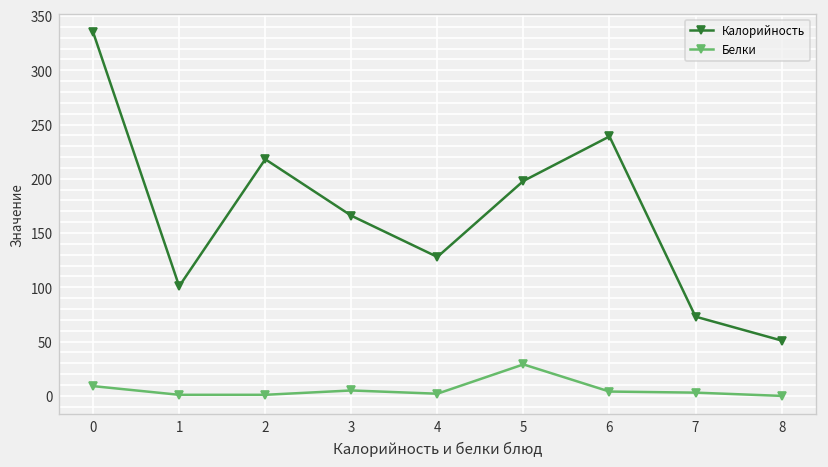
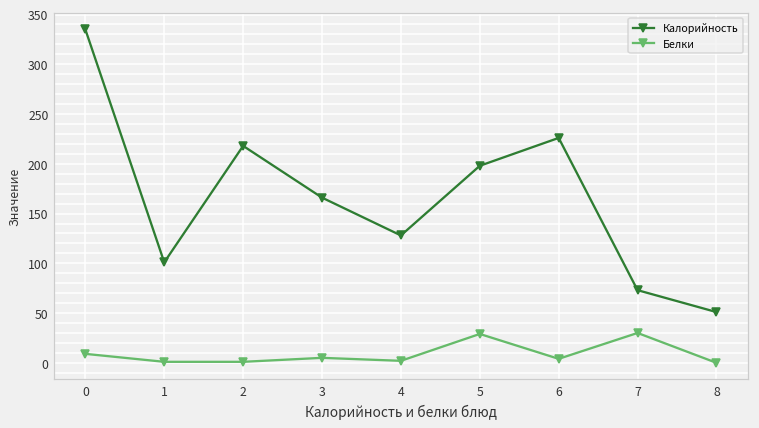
  {
    "Калорийность": {
      "0": 340,
      "1": 100,
      "2": 220,
      "3": 170,
      "4": 130,
      "5": 200,
-     "6": 240,
+     "6": 230,
      "7": 70,
      "8": 50
    },
    "Белки": {
      "0": 10,
      "1": 0,
      "2": 0,
      "3": 10,
      "4": 0,
      "5": 30,
      "6": 0,
-     "7": 0,
+     "7": 30,
      "8": 0
    }
  }
